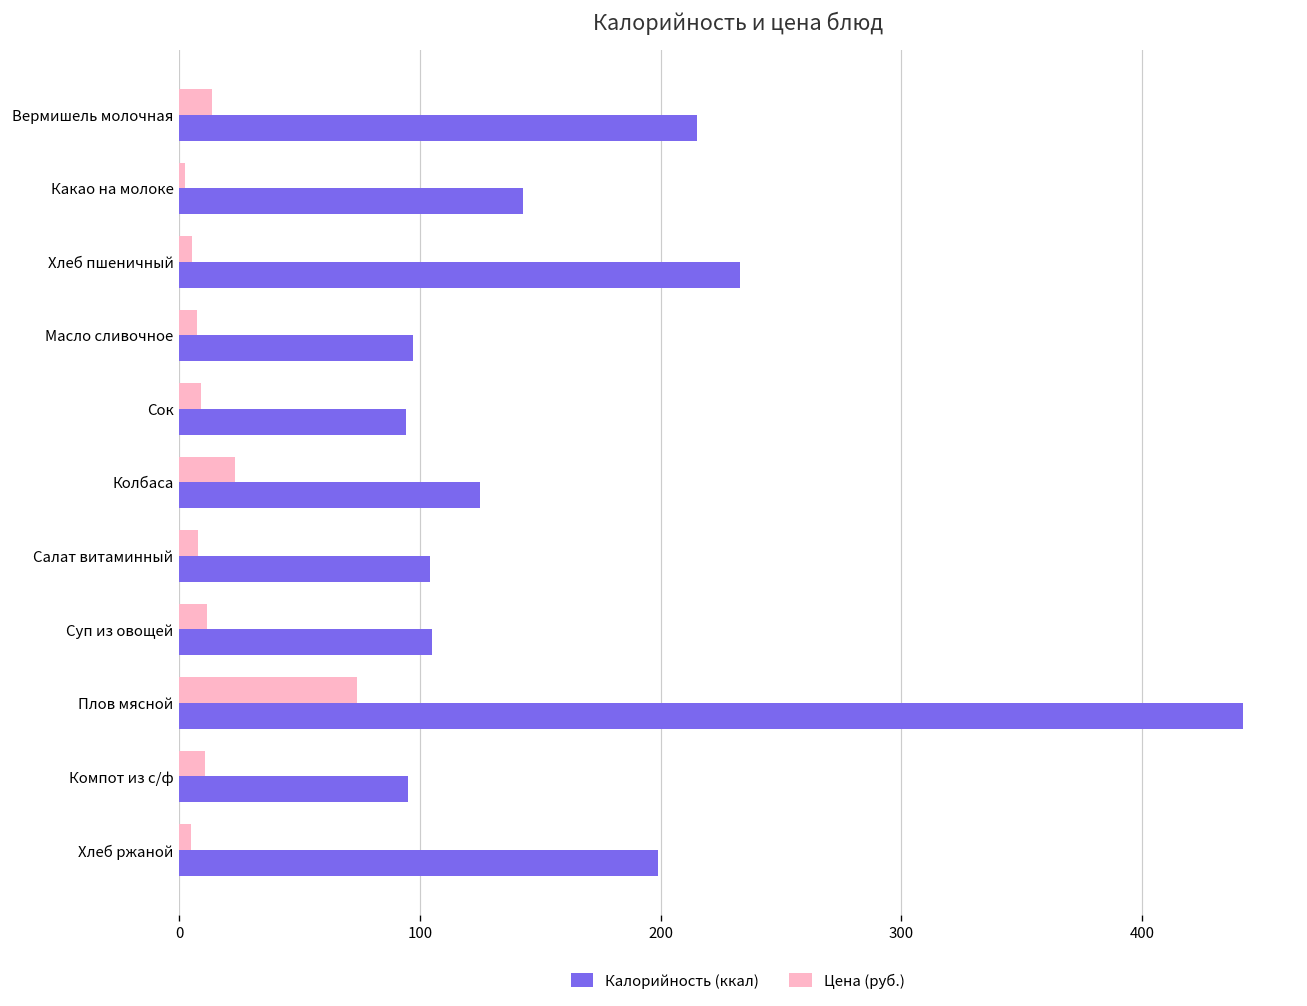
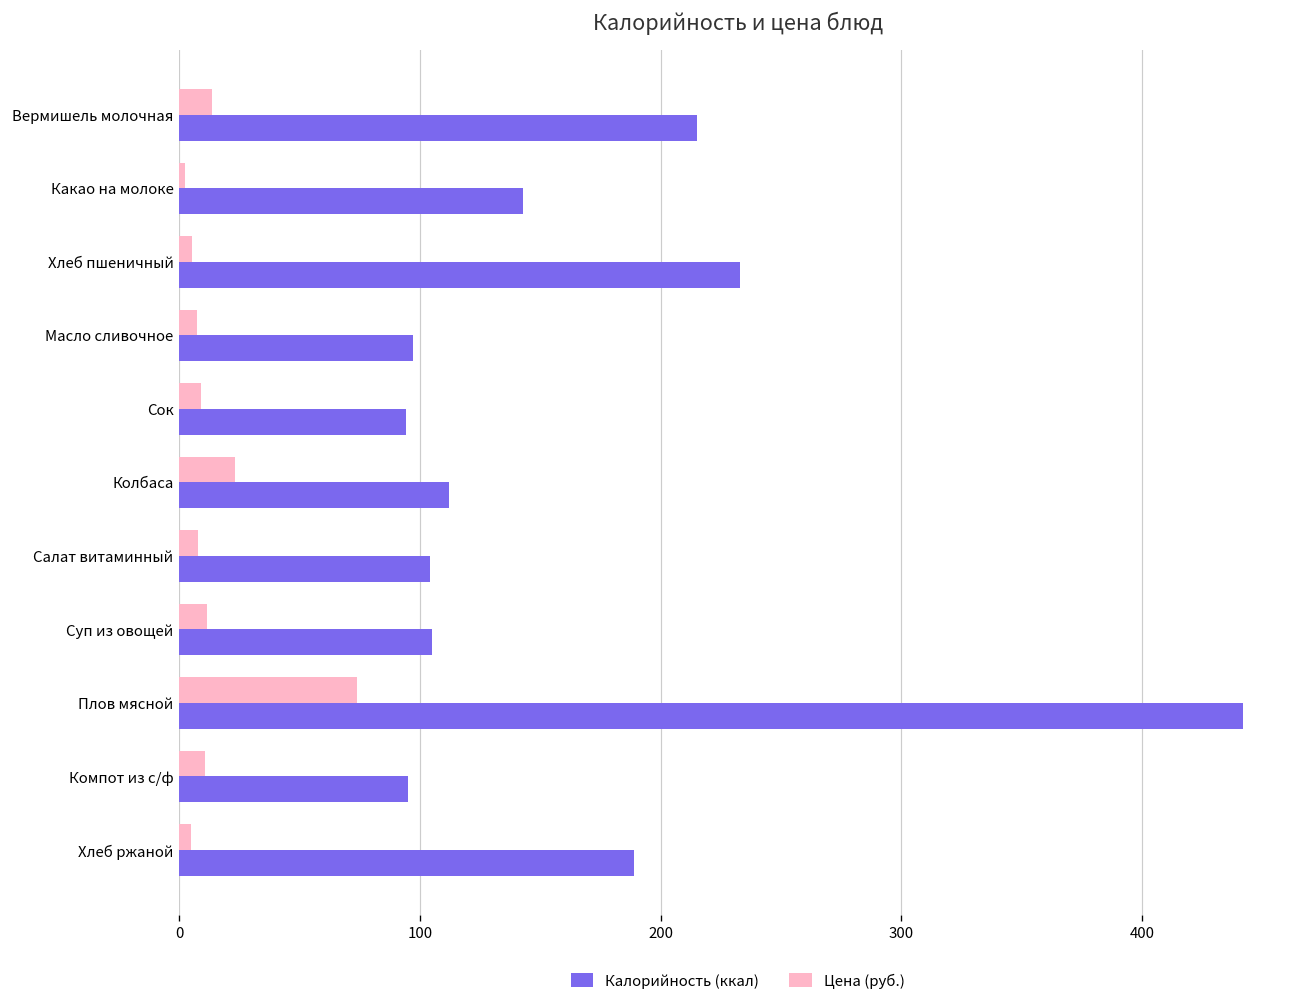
  {
    "Калорийность (ккал)": {
      "Вермишель молочная": 215,
      "Какао на молоке": 143,
      "Хлеб пшеничный": 233,
      "Масло сливочное": 97,
      "Сок": 94,
-     "Колбаса": 125,
+     "Колбаса": 112,
      "Салат витаминный": 104,
      "Суп из овощей": 105,
      "Плов мясной": 442,
      "Компот из с/ф": 95,
-     "Хлеб ржаной": 199
+     "Хлеб ржаной": 189
    },
    "Цена (руб.)": {
      "Вермишель молочная": 13,
      "Какао на молоке": 2,
      "Хлеб пшеничный": 5,
      "Масло сливочное": 7,
      "Сок": 9,
      "Колбаса": 23,
      "Салат витаминный": 8,
      "Суп из овощей": 11,
      "Плов мясной": 74,
      "Компот из с/ф": 11,
      "Хлеб ржаной": 5
    }
  }
